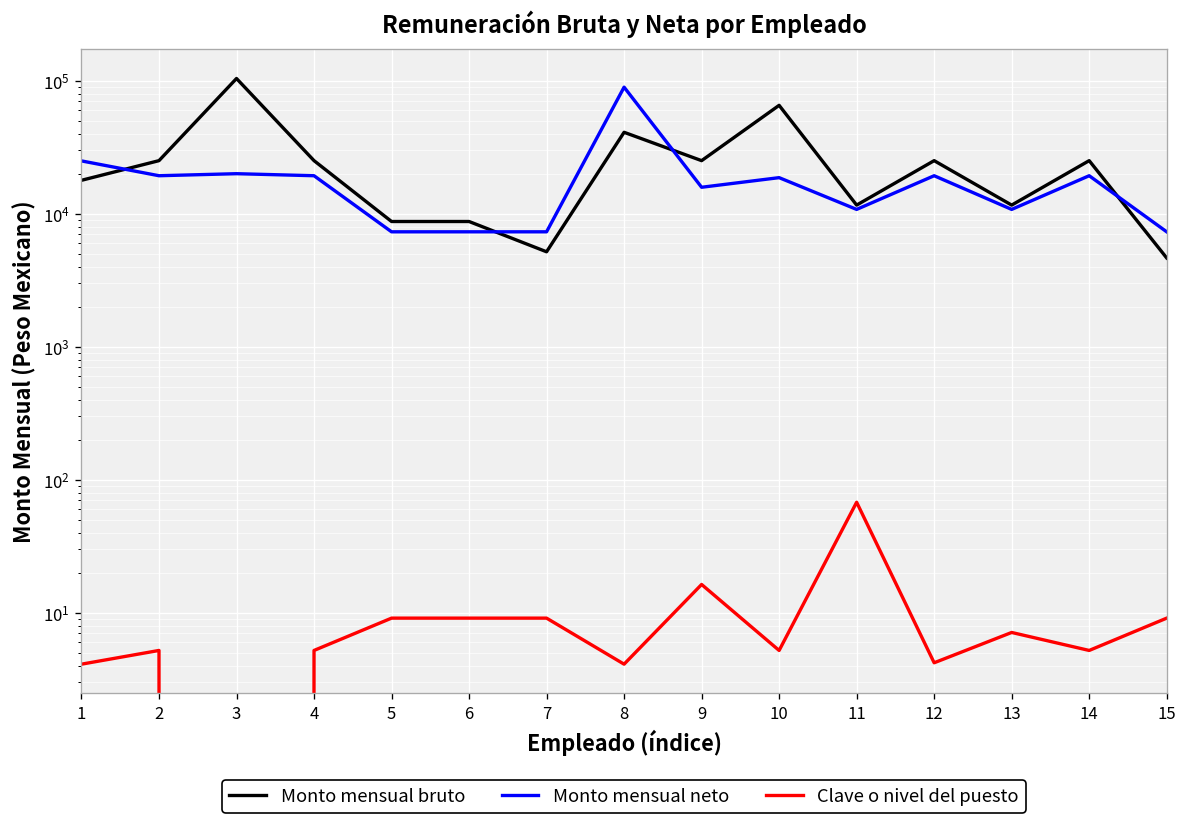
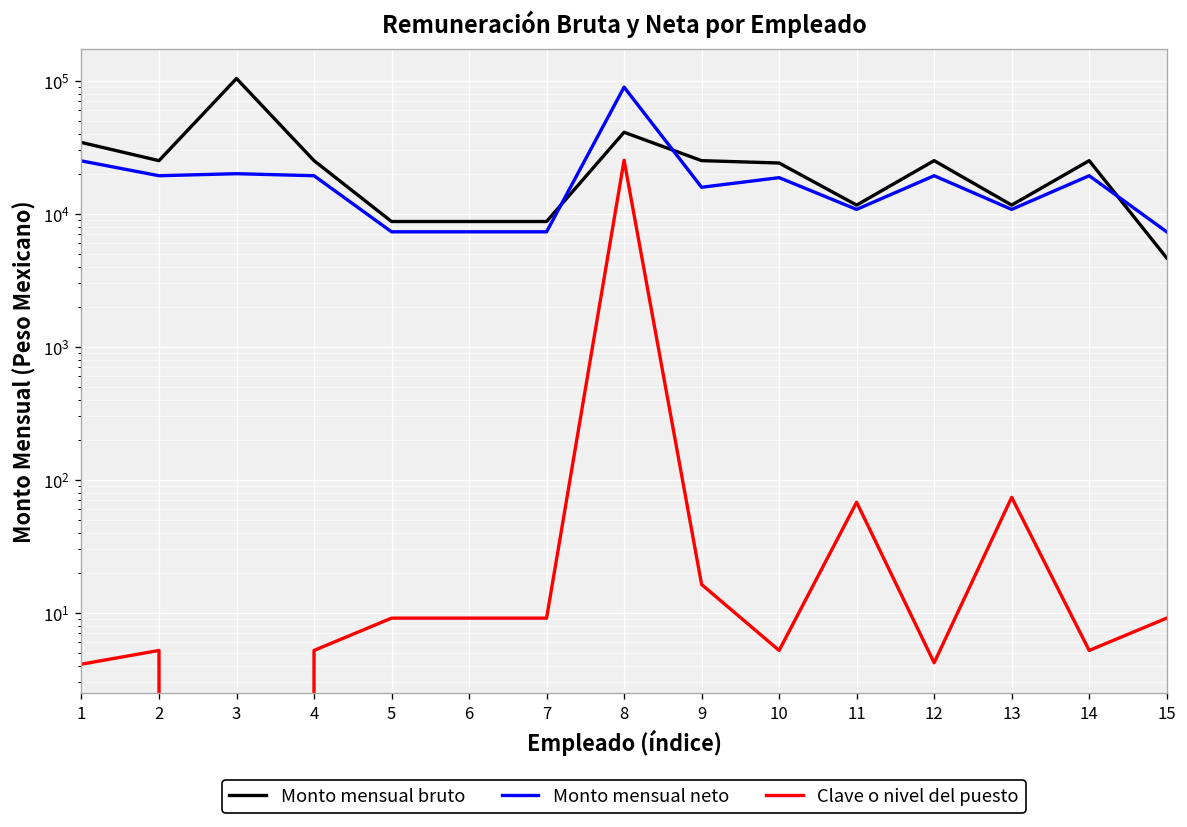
  {
    "Monto mensual bruto": {
-     "1": 18000,
+     "1": 34000,
      "2": 25000,
      "3": 100000,
      "4": 25000,
      "5": 9000,
      "6": 9000,
-     "7": 5000,
+     "7": 9000,
      "8": 41000,
      "9": 25000,
-     "10": 70000,
+     "10": 24000,
      "11": 12000,
      "12": 25000,
      "13": 12000,
      "14": 25000,
      "15": 4700
    },
    "Monto mensual neto": {
      "1": 25000,
      "2": 19000,
      "3": 20000,
      "4": 19000,
      "5": 7000,
      "6": 7000,
      "7": 7000,
      "8": 90000,
      "9": 16000,
      "10": 19000,
      "11": 11000,
      "12": 19000,
      "13": 11000,
      "14": 19000,
      "15": 7000
    },
    "Clave o nivel del puesto": {
      "1": 4.1,
      "2": 5,
      "4": 5,
      "5": 9,
      "6": 9,
      "7": 9,
-     "8": 4.1,
+     "8": 25000,
      "9": 16,
      "10": 5,
      "11": 70,
      "12": 4.2,
-     "13": 7,
+     "13": 70,
      "14": 5,
      "15": 9
    }
  }
